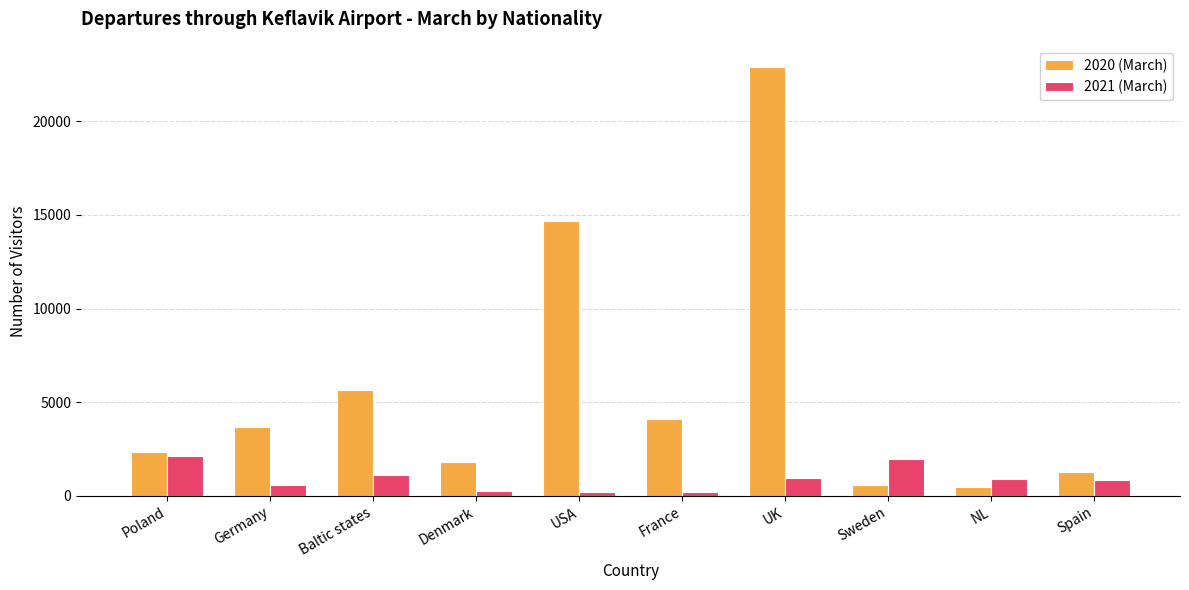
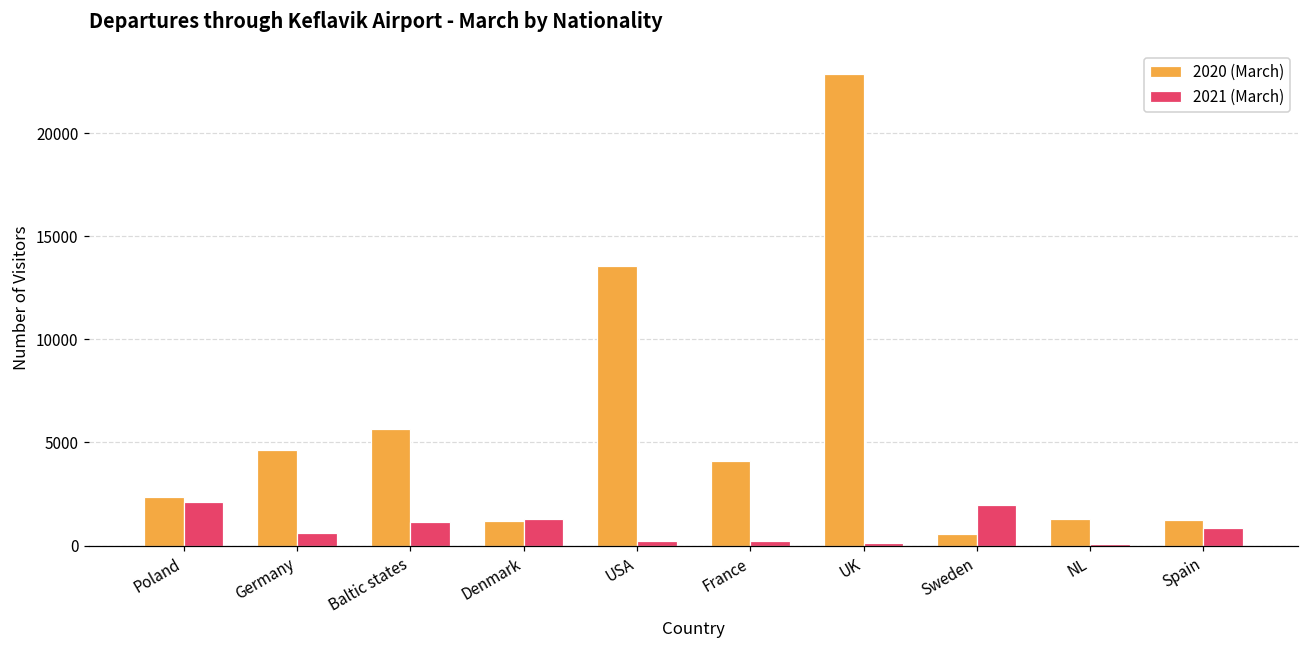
  {
    "2020 (March)": {
      "Poland": 2300,
-     "Germany": 3700,
+     "Germany": 4600,
      "Baltic states": 5700,
-     "Denmark": 1800,
-     "USA": 14600,
+     "Denmark": 1200,
+     "USA": 13600,
      "France": 4100,
      "UK": 22900,
      "Sweden": 600,
-     "NL": 500,
+     "NL": 1300,
      "Spain": 1300
    },
    "2021 (March)": {
      "Poland": 2100,
      "Germany": 600,
      "Baltic states": 1100,
-     "Denmark": 200,
+     "Denmark": 1300,
      "USA": 200,
      "France": 200,
-     "UK": 900,
+     "UK": 100,
      "Sweden": 2000,
-     "NL": 900,
+     "NL": 100,
      "Spain": 800
    }
  }
